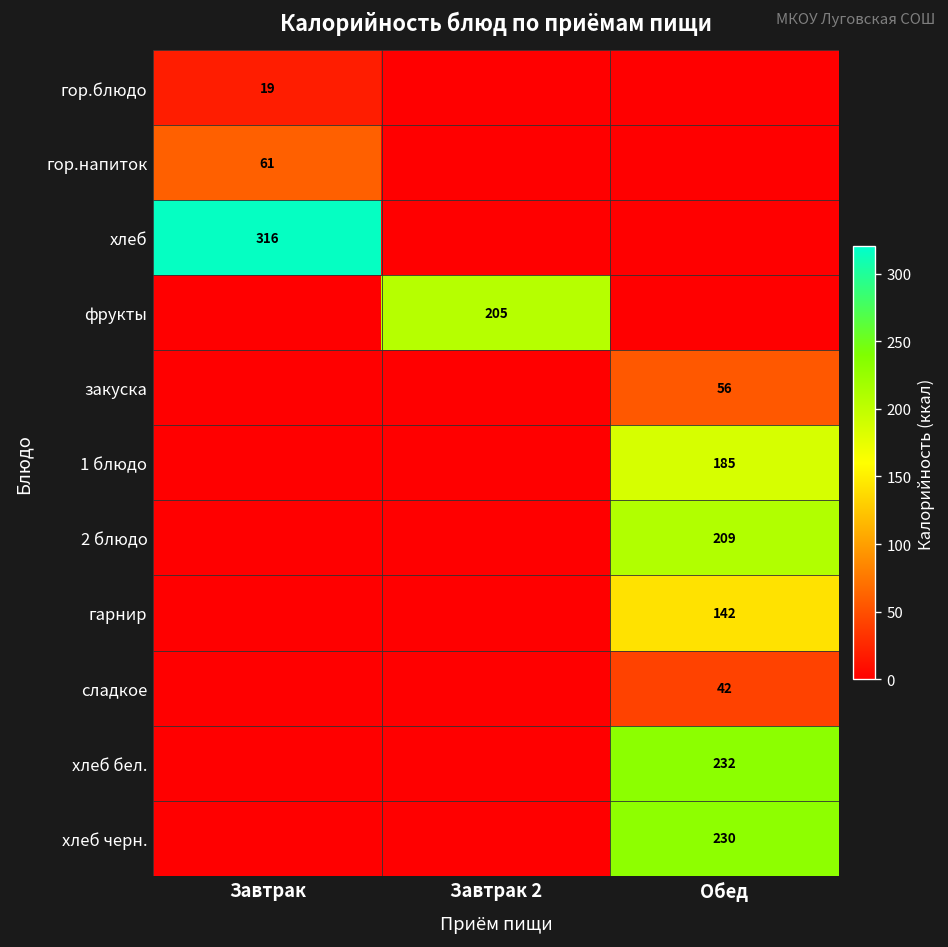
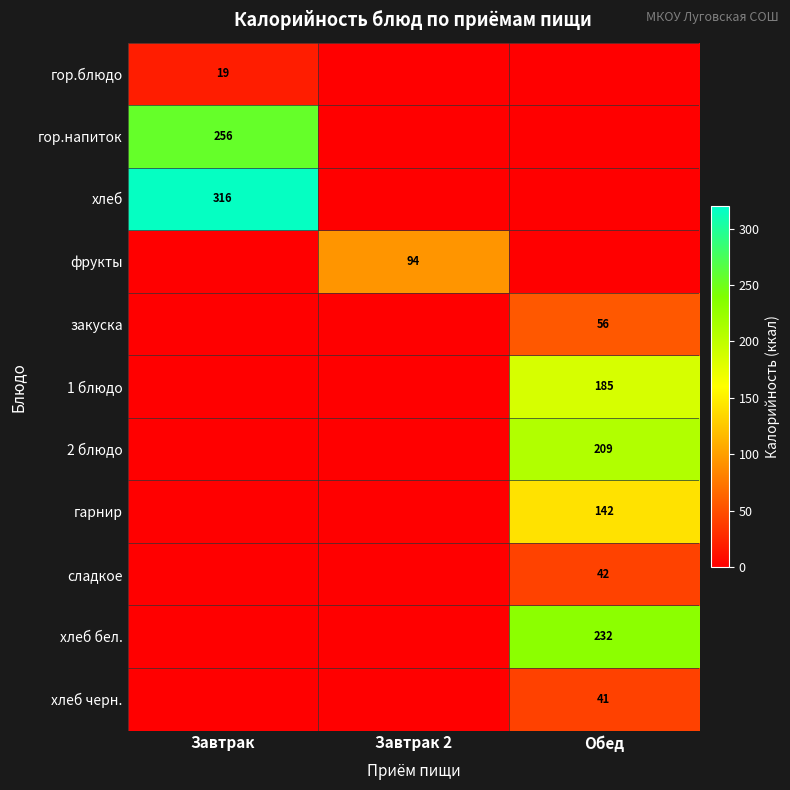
  {
    "гор.блюдо": {
      "Завтрак": 19
    },
    "гор.напиток": {
-     "Завтрак": 61
+     "Завтрак": 256
    },
    "хлеб": {
      "Завтрак": 316
    },
    "фрукты": {
-     "Завтрак 2": 205
+     "Завтрак 2": 94
    },
    "закуска": {
      "Обед": 56
    },
    "1 блюдо": {
      "Обед": 185
    },
    "2 блюдо": {
      "Обед": 209
    },
    "гарнир": {
      "Обед": 142
    },
    "сладкое": {
      "Обед": 42
    },
    "хлеб бел.": {
      "Обед": 232
    },
    "хлеб черн.": {
-     "Обед": 230
+     "Обед": 41
    }
  }
